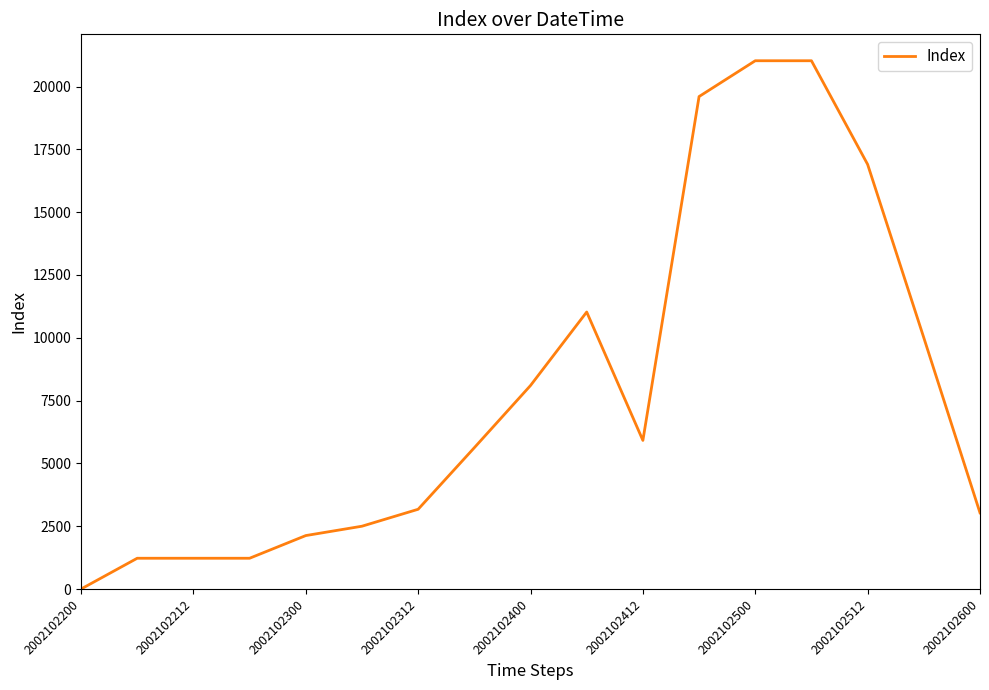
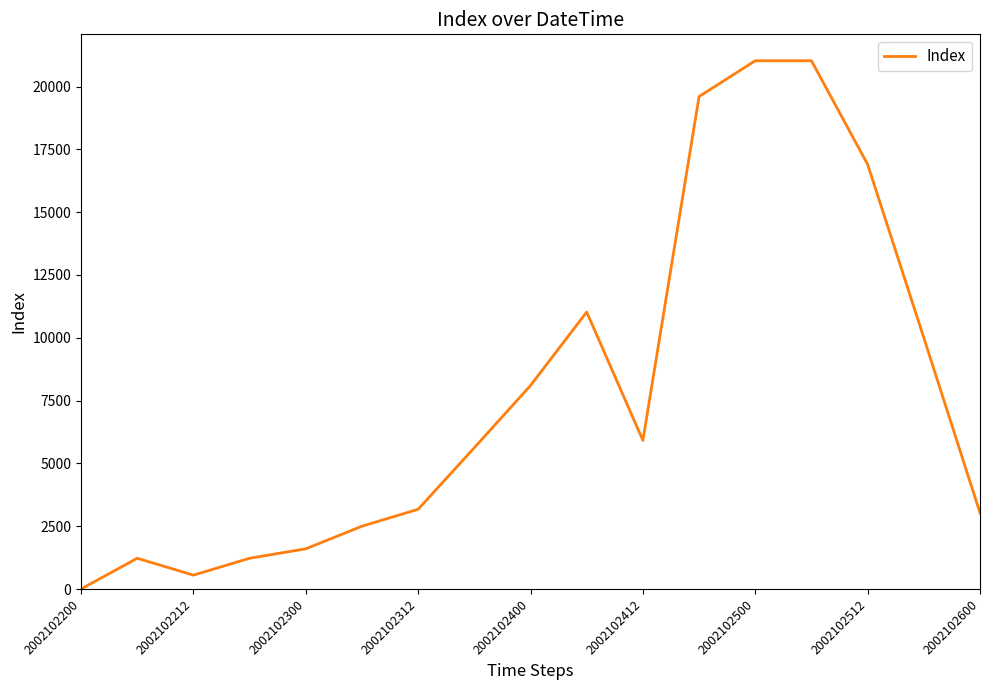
  {
    "2002102200": 0,
-   "2002102212": 1200,
-   "2002102300": 2100,
+   "2002102212": 600,
+   "2002102300": 1600,
    "2002102312": 3200,
    "2002102400": 8100,
    "2002102412": 5900,
    "2002102500": 21000,
    "2002102512": 16900,
    "2002102600": 3000
  }
